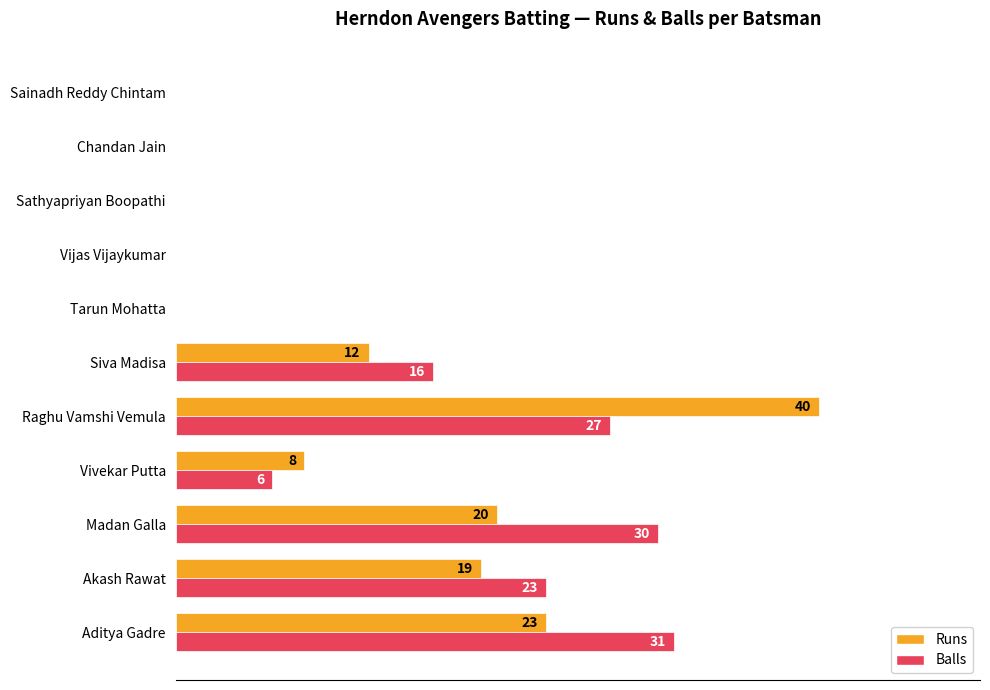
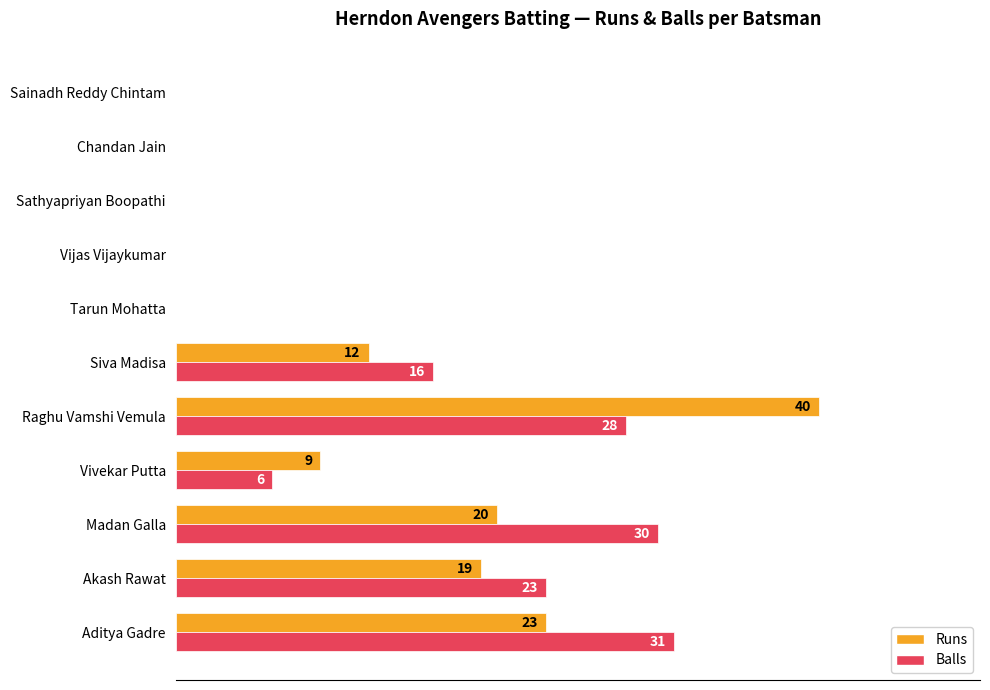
  {
    "Runs": {
      "Siva Madisa": 12,
      "Raghu Vamshi Vemula": 40,
-     "Vivekar Putta": 8,
+     "Vivekar Putta": 9,
      "Madan Galla": 20,
      "Akash Rawat": 19,
      "Aditya Gadre": 23
    },
    "Balls": {
      "Siva Madisa": 16,
-     "Raghu Vamshi Vemula": 27,
+     "Raghu Vamshi Vemula": 28,
      "Vivekar Putta": 6,
      "Madan Galla": 30,
      "Akash Rawat": 23,
      "Aditya Gadre": 31
    }
  }
